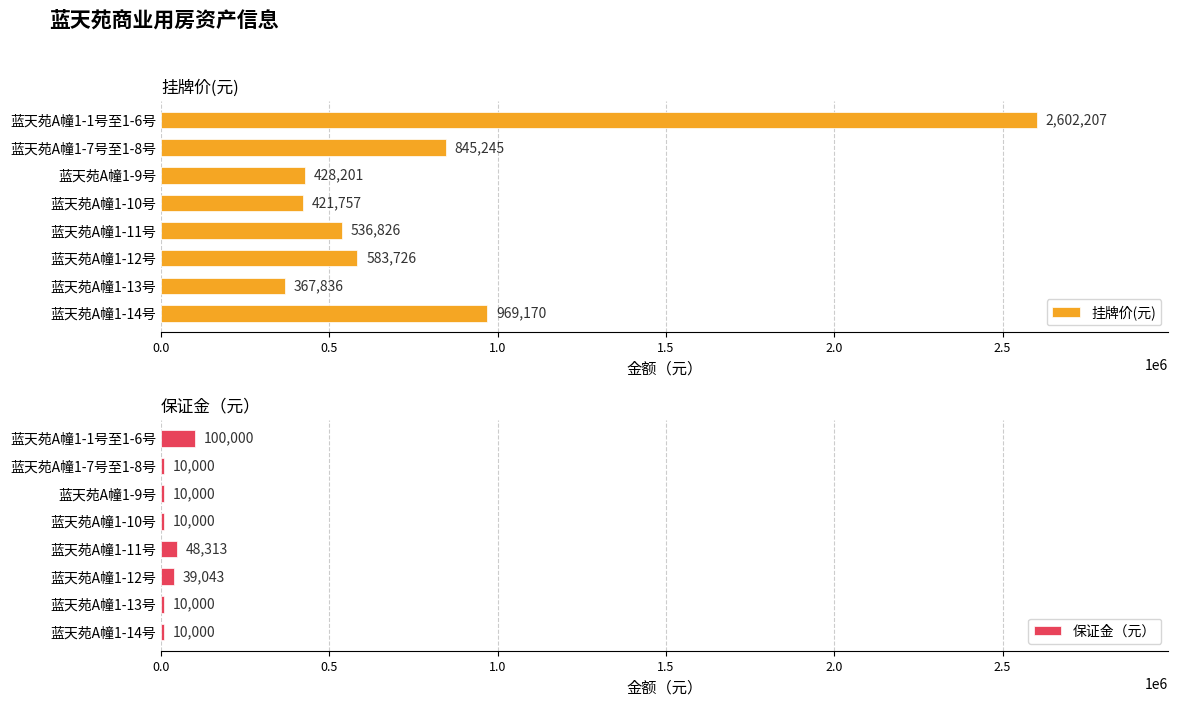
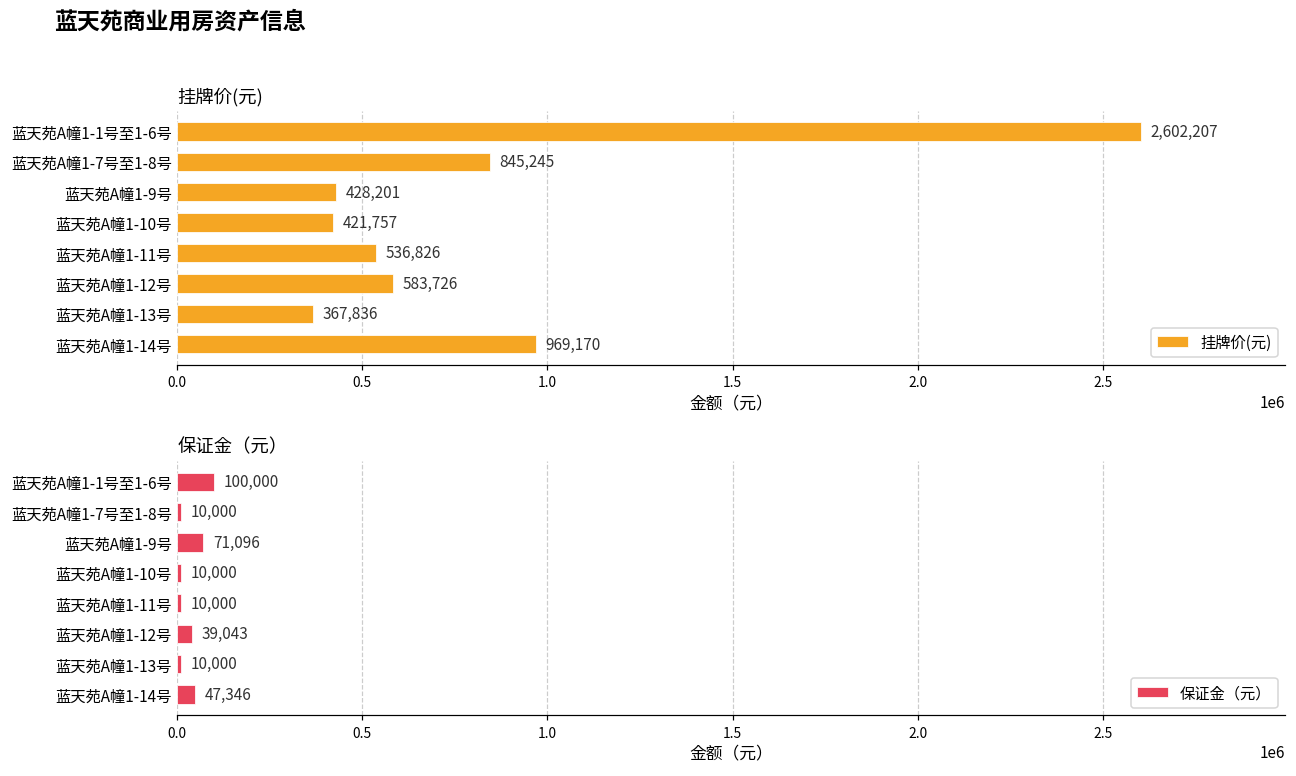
  {
    "挂牌价(元)": {
      "蓝天苑A幢1-1号至1-6号": "2,602,207",
      "蓝天苑A幢1-7号至1-8号": "845,245",
      "蓝天苑A幢1-9号": "428,201",
      "蓝天苑A幢1-10号": "421,757",
      "蓝天苑A幢1-11号": "536,826",
      "蓝天苑A幢1-12号": "583,726",
      "蓝天苑A幢1-13号": "367,836",
      "蓝天苑A幢1-14号": "969,170"
    },
    "保证金（元）": {
      "蓝天苑A幢1-1号至1-6号": "100,000",
      "蓝天苑A幢1-7号至1-8号": "10,000",
-     "蓝天苑A幢1-9号": "10,000",
+     "蓝天苑A幢1-9号": "71,096",
      "蓝天苑A幢1-10号": "10,000",
-     "蓝天苑A幢1-11号": "48,313",
+     "蓝天苑A幢1-11号": "10,000",
      "蓝天苑A幢1-12号": "39,043",
      "蓝天苑A幢1-13号": "10,000",
-     "蓝天苑A幢1-14号": "10,000"
+     "蓝天苑A幢1-14号": "47,346"
    }
  }
